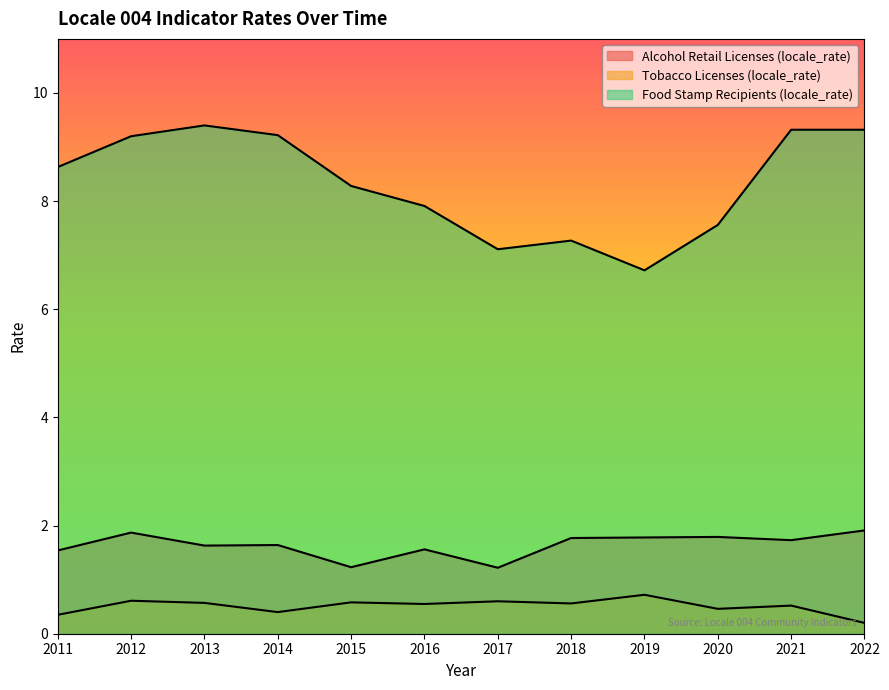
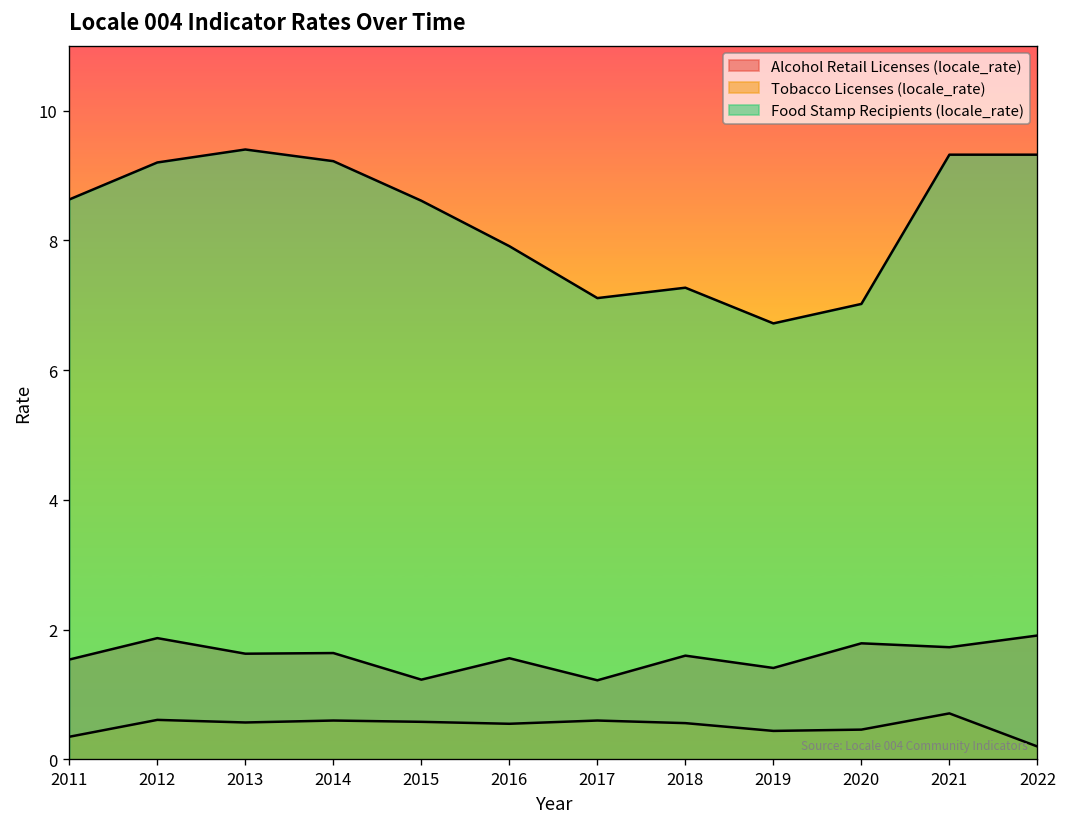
  {
    "Alcohol Retail Licenses (locale_rate)": {
      "2011": 1.5,
      "2012": 1.9,
      "2013": 1.6,
      "2014": 1.6,
      "2015": 1.2,
      "2016": 1.6,
      "2017": 1.2,
-     "2018": 1.8,
-     "2019": 1.8,
+     "2018": 1.6,
+     "2019": 1.4,
      "2020": 1.8,
      "2021": 1.7,
      "2022": 1.9
    },
    "Tobacco Licenses (locale_rate)": {
      "2011": 0.4,
      "2012": 0.6,
      "2013": 0.6,
-     "2014": 0.4,
+     "2014": 0.6,
      "2015": 0.6,
      "2016": 0.6,
      "2017": 0.6,
      "2018": 0.6,
-     "2019": 0.7,
+     "2019": 0.4,
      "2020": 0.5,
-     "2021": 0.5
+     "2021": 0.7
    },
    "Food Stamp Recipients (locale_rate)": {
      "2011": 8.6,
      "2012": 9.2,
      "2013": 9.4,
      "2014": 9.2,
-     "2015": 8.3,
+     "2015": 8.6,
      "2016": 7.9,
      "2017": 7.1,
      "2018": 7.3,
      "2019": 6.7,
-     "2020": 7.6,
+     "2020": 7.0,
      "2021": 9.3,
      "2022": 9.3
    }
  }
